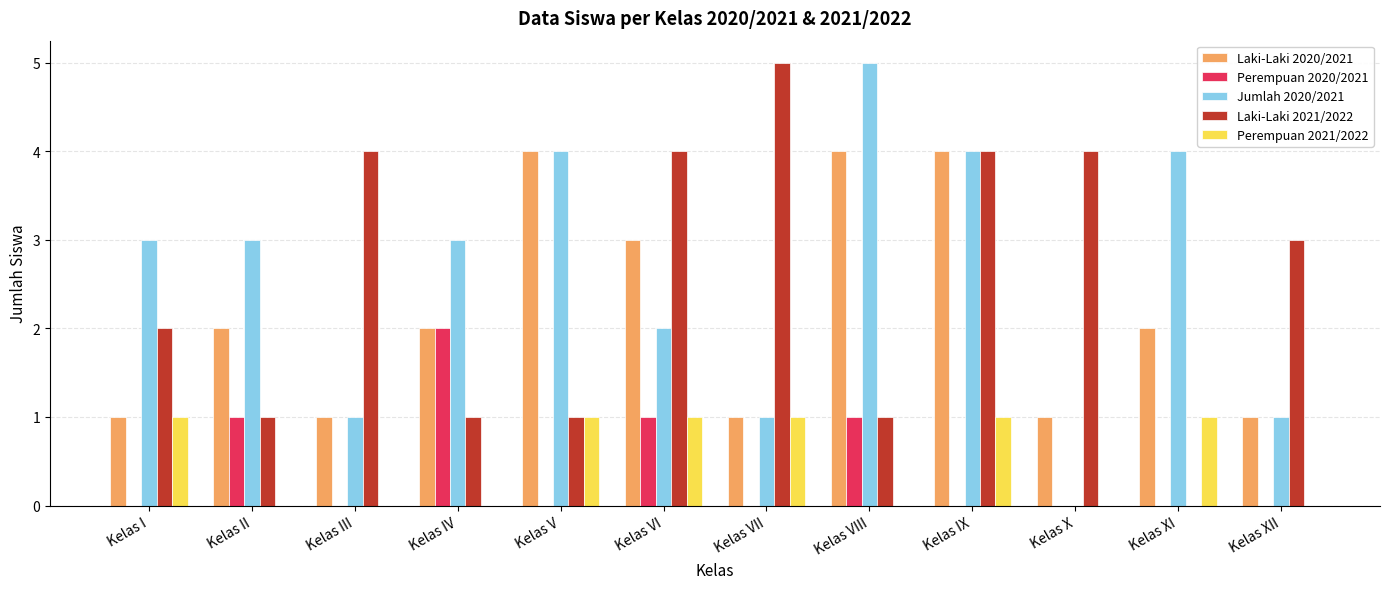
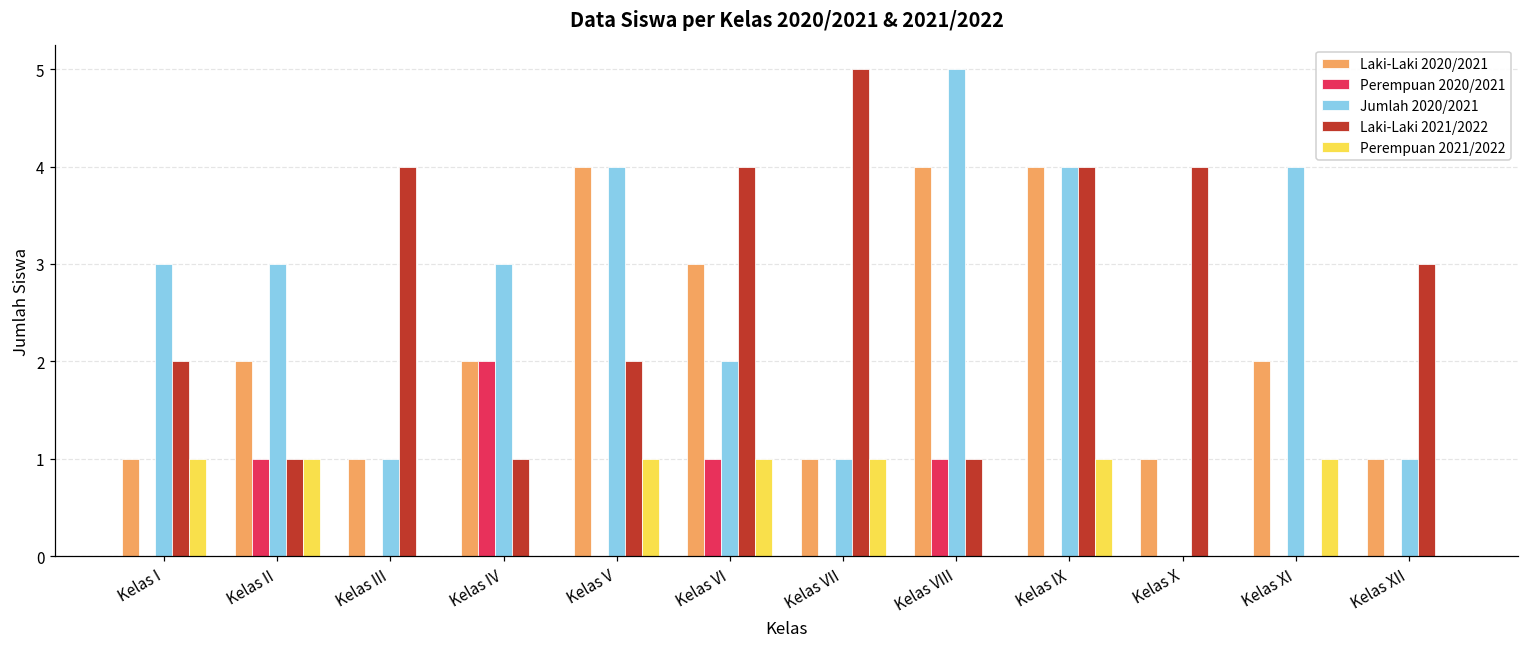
  {
    "Laki-Laki 2020/2021": {
      "Kelas I": 1,
      "Kelas II": 2,
      "Kelas III": 1,
      "Kelas IV": 2,
      "Kelas V": 4,
      "Kelas VI": 3,
      "Kelas VII": 1,
      "Kelas VIII": 4,
      "Kelas IX": 4,
      "Kelas X": 1,
      "Kelas XI": 2,
      "Kelas XII": 1
    },
    "Perempuan 2020/2021": {
      "Kelas I": 0,
      "Kelas II": 1,
      "Kelas III": 0,
      "Kelas IV": 2,
      "Kelas V": 0,
      "Kelas VI": 1,
      "Kelas VII": 0,
      "Kelas VIII": 1,
      "Kelas IX": 0,
      "Kelas X": 0,
      "Kelas XI": 0,
      "Kelas XII": 0
    },
    "Jumlah 2020/2021": {
      "Kelas I": 3,
      "Kelas II": 3,
      "Kelas III": 1,
      "Kelas IV": 3,
      "Kelas V": 4,
      "Kelas VI": 2,
      "Kelas VII": 1,
      "Kelas VIII": 5,
      "Kelas IX": 4,
      "Kelas X": 0,
      "Kelas XI": 4,
      "Kelas XII": 1
    },
    "Laki-Laki 2021/2022": {
      "Kelas I": 2,
      "Kelas II": 1,
      "Kelas III": 4,
      "Kelas IV": 1,
-     "Kelas V": 1,
+     "Kelas V": 2,
      "Kelas VI": 4,
      "Kelas VII": 5,
      "Kelas VIII": 1,
      "Kelas IX": 4,
      "Kelas X": 4,
      "Kelas XI": 0,
      "Kelas XII": 3
    },
    "Perempuan 2021/2022": {
      "Kelas I": 1,
-     "Kelas II": 0,
+     "Kelas II": 1,
      "Kelas III": 0,
      "Kelas IV": 0,
      "Kelas V": 1,
      "Kelas VI": 1,
      "Kelas VII": 1,
      "Kelas VIII": 0,
      "Kelas IX": 1,
      "Kelas X": 0,
      "Kelas XI": 1,
      "Kelas XII": 0
    }
  }
